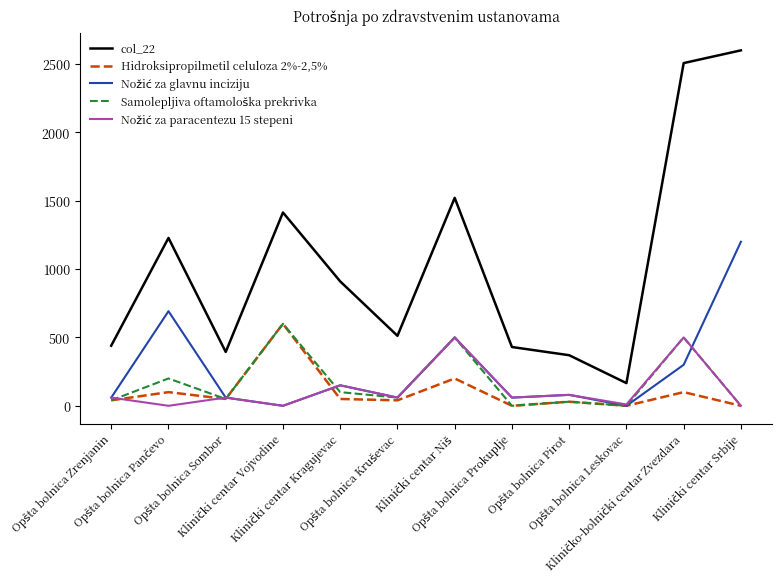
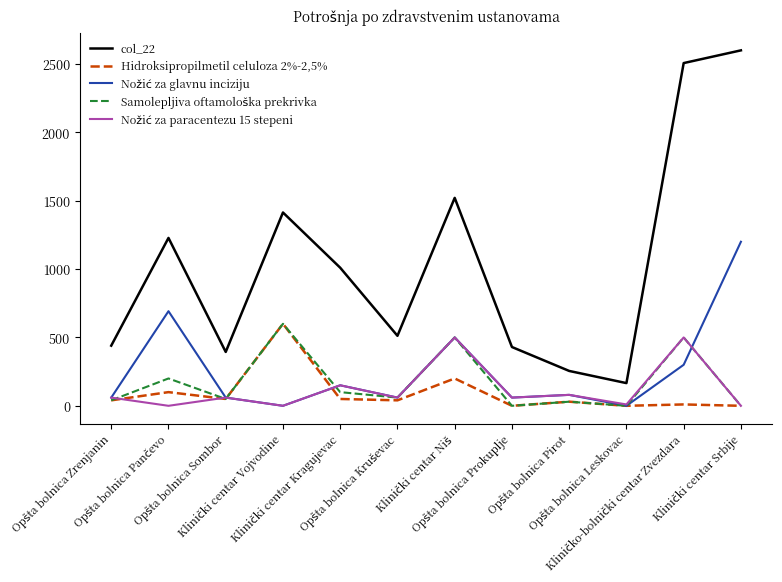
  {
    "col_22": {
      "Opšta bolnica Zrenjanin": 440,
      "Opšta bolnica Pančevo": 1230,
      "Opšta bolnica Sombor": 390,
      "Klinički centar Vojvodine": 1410,
-     "Klinički centar Kragujevac": 910,
+     "Klinički centar Kragujevac": 1010,
      "Opšta bolnica Kruševac": 510,
      "Klinički centar Niš": 1520,
      "Opšta bolnica Prokuplje": 430,
-     "Opšta bolnica Pirot": 370,
+     "Opšta bolnica Pirot": 260,
      "Opšta bolnica Leskovac": 170,
      "Kliničko-bolnički centar Zvezdara": 2510,
      "Klinički centar Srbije": 2600
    },
    "Hidroksipropilmetil celuloza 2%-2,5%": {
      "Opšta bolnica Pančevo": 100,
      "Klinički centar Kragujevac": 50,
      "Opšta bolnica Kruševac": 40,
      "Klinički centar Niš": 200,
-     "Kliničko-bolnički centar Zvezdara": 100
+     "Kliničko-bolnički centar Zvezdara": 10
    },
    "Nožić za glavnu inciziju": {
      "Opšta bolnica Pančevo": 690,
      "Kliničko-bolnički centar Zvezdara": 300,
      "Klinički centar Srbije": 1200
    },
    "Samolepljiva oftamološka prekrivka": {
      "Opšta bolnica Pančevo": 200,
      "Klinički centar Kragujevac": 100
    },
    "Nožić za paracentezu 15 stepeni": {
      "Opšta bolnica Pančevo": 0
    }
  }
